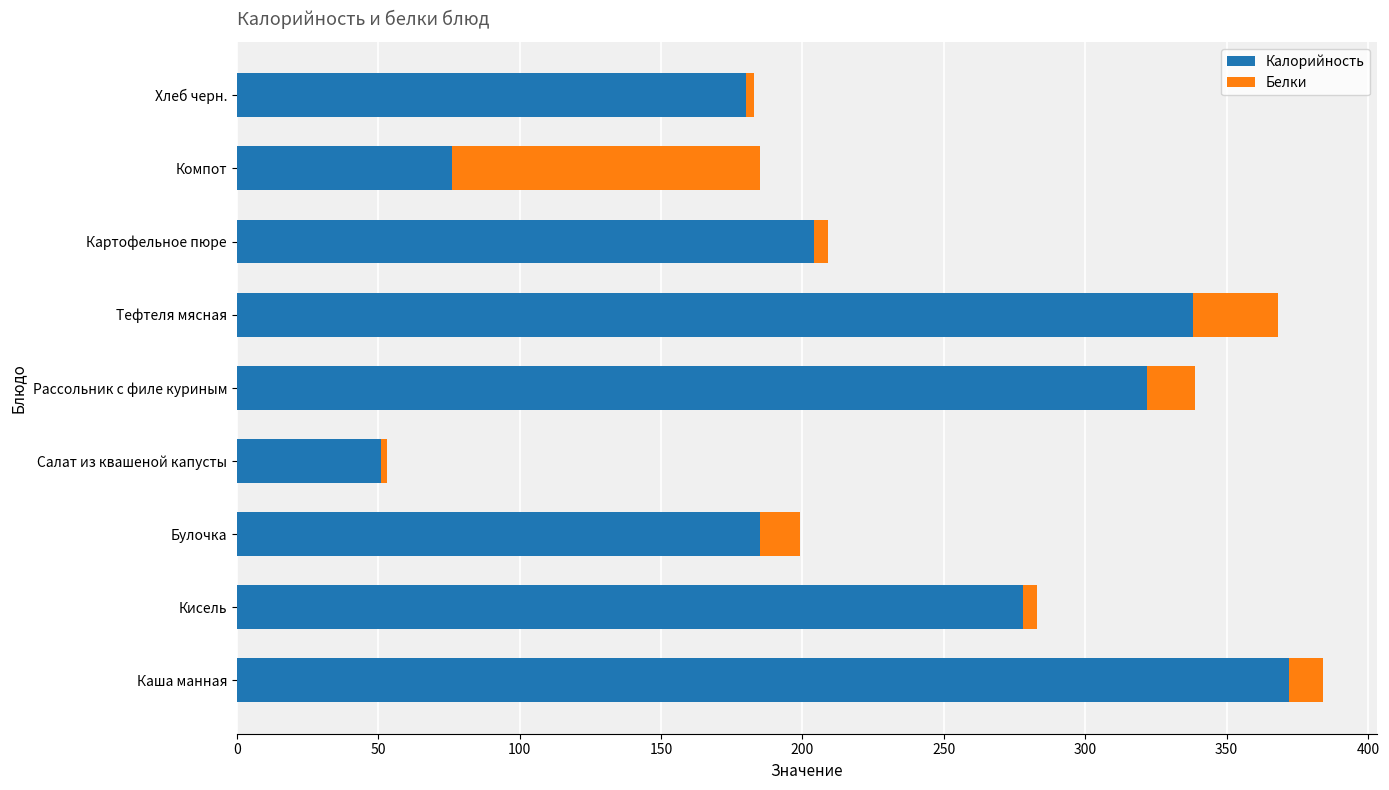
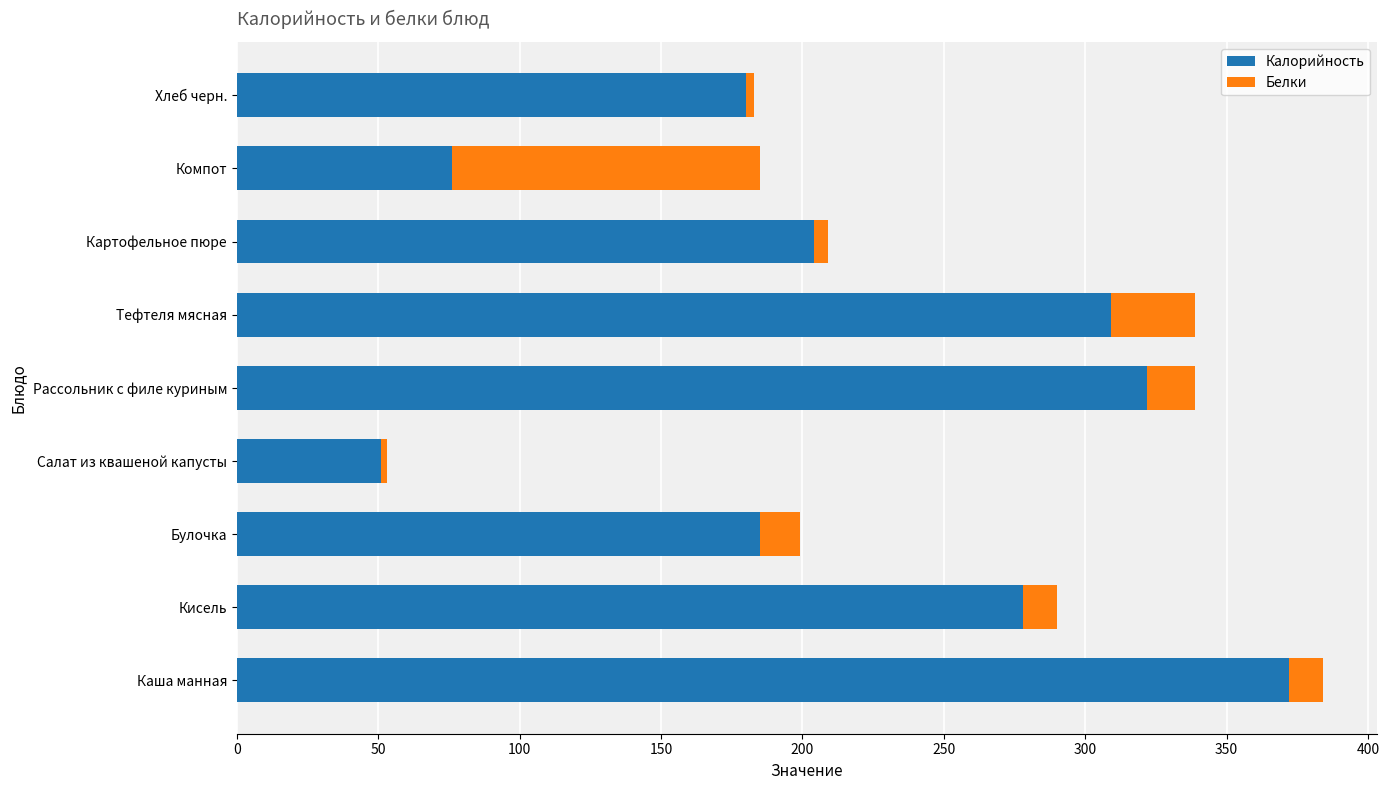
  {
    "Калорийность": {
      "Хлеб черн.": 180,
      "Компот": 76,
      "Картофельное пюре": 204,
-     "Тефтеля мясная": 338,
+     "Тефтеля мясная": 309,
      "Рассольник с филе куриным": 322,
      "Салат из квашеной капусты": 51,
      "Булочка": 185,
      "Кисель": 278,
      "Каша манная": 372
    },
    "Белки": {
      "Хлеб черн.": 3,
      "Компот": 109,
      "Картофельное пюре": 5,
      "Тефтеля мясная": 30,
      "Рассольник с филе куриным": 17,
      "Салат из квашеной капусты": 2,
      "Булочка": 14,
-     "Кисель": 5,
+     "Кисель": 12,
      "Каша манная": 12
    }
  }
